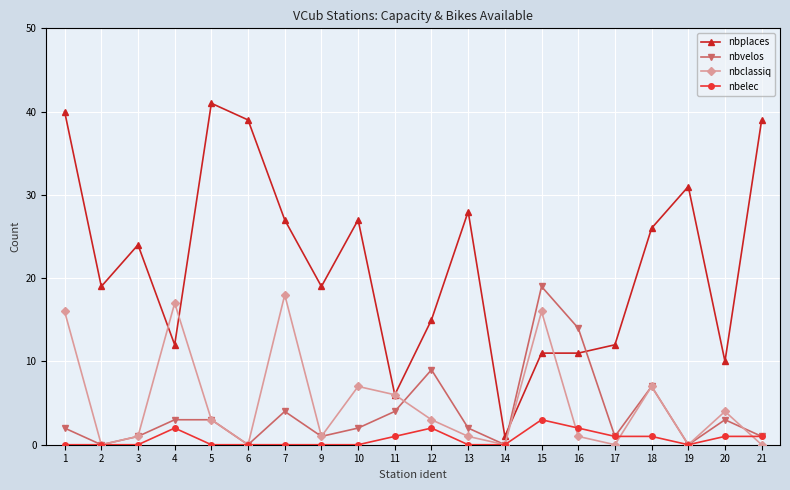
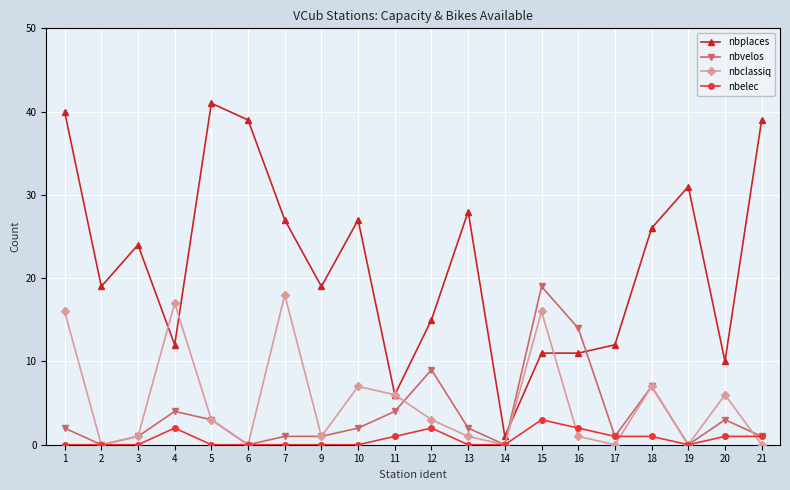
  {
    "nbvelos": {
      "1": 2,
-     "4": 3,
-     "7": 4,
+     "4": 4,
+     "7": 1,
      "10": 2,
      "11": 4,
      "12": 9,
      "13": 2,
      "15": 19,
      "16": 14,
      "20": 3
    },
    "nbclassiq": {
      "1": 16,
      "4": 17,
      "7": 18,
      "10": 7,
      "12": 3,
      "13": 1,
      "15": 16,
      "16": 1,
      "17": 0,
-     "20": 4,
+     "20": 6,
      "21": 0
    }
  }
